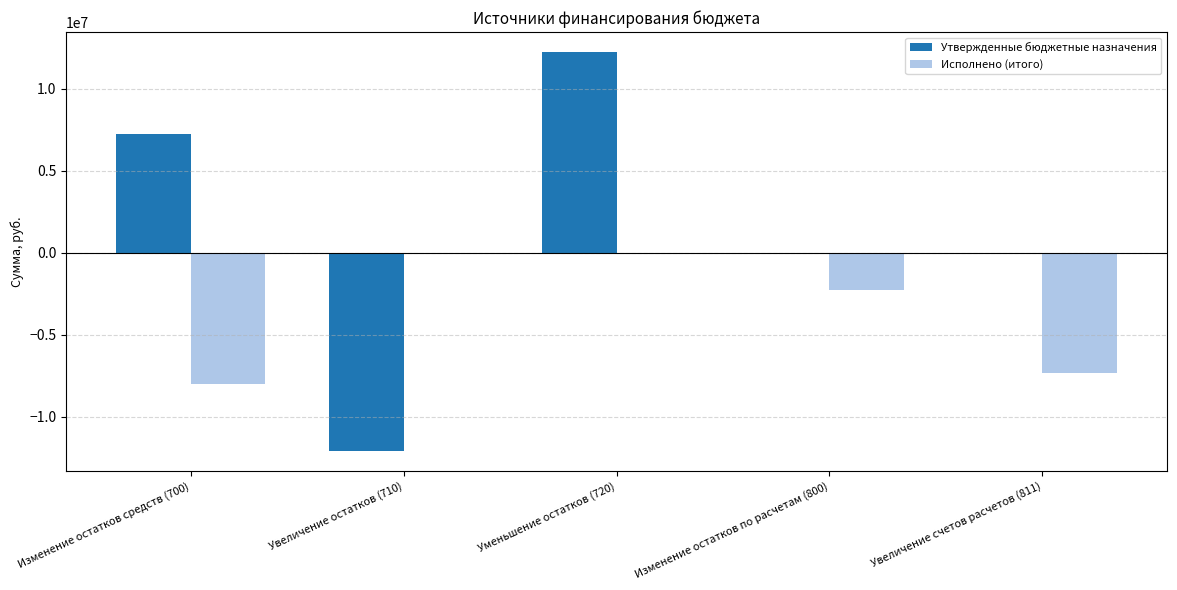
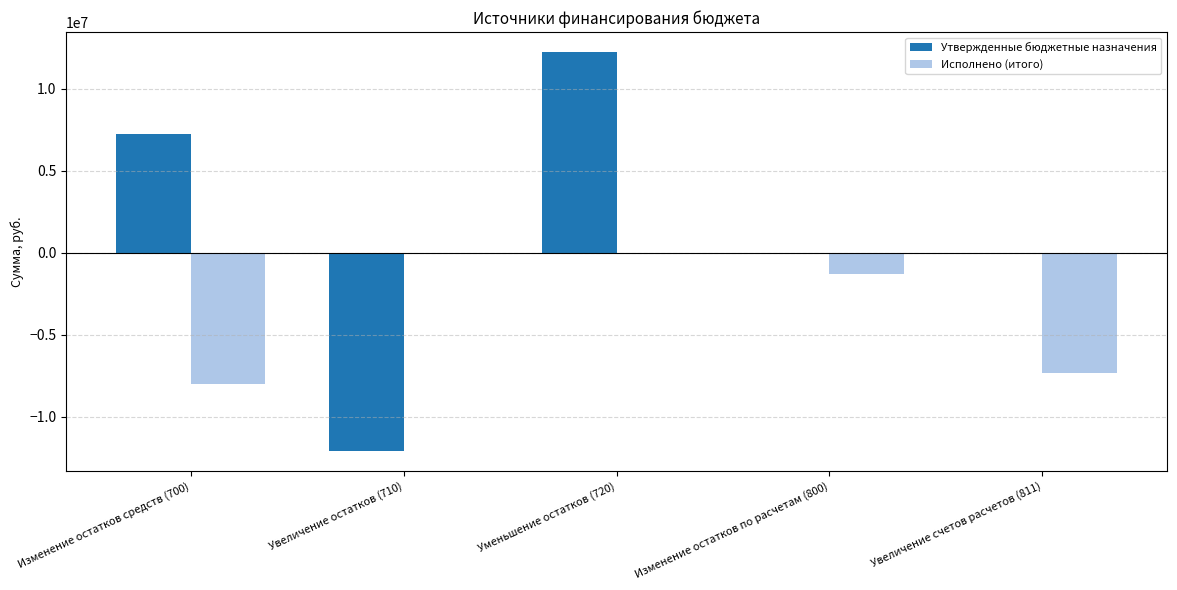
  {
    "Утвержденные бюджетные назначения": {
      "Изменение остатков средств (700)": 7300000,
      "Увеличение остатков (710)": -12100000,
      "Уменьшение остатков (720)": 12300000,
      "Изменение остатков по расчетам (800)": 0,
      "Увеличение счетов расчетов (811)": 0
    },
    "Исполнено (итого)": {
      "Изменение остатков средств (700)": -8000000,
      "Увеличение остатков (710)": 0,
      "Уменьшение остатков (720)": 0,
-     "Изменение остатков по расчетам (800)": -2200000,
+     "Изменение остатков по расчетам (800)": -1300000,
      "Увеличение счетов расчетов (811)": -7300000
    }
  }
